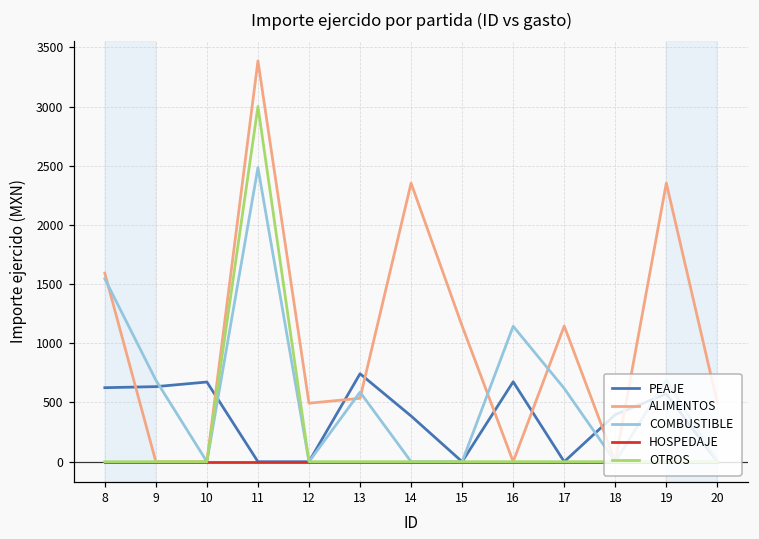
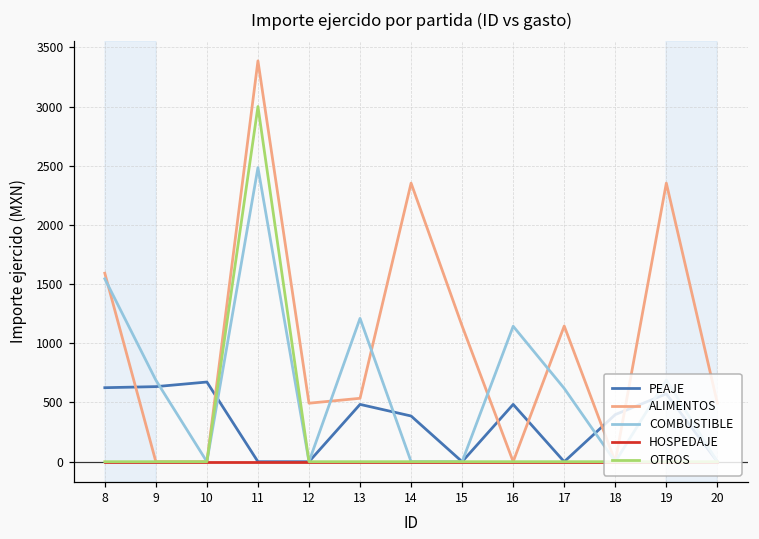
  {
    "PEAJE": {
      "8": 630,
      "9": 630,
      "10": 670,
-     "13": 740,
+     "13": 480,
      "14": 390,
-     "16": 680
+     "16": 480
    },
    "ALIMENTOS": {
      "8": 1590,
      "11": 3390,
      "12": 490,
      "13": 540,
      "14": 2350,
      "15": 1150,
      "17": 1150,
      "19": 2350
    },
    "COMBUSTIBLE": {
      "8": 1550,
      "9": 690,
      "11": 2480,
-     "13": 590,
+     "13": 1210,
      "16": 1140,
      "17": 620,
      "19": 690
    },
    "OTROS": {
      "11": 3000
    }
  }
